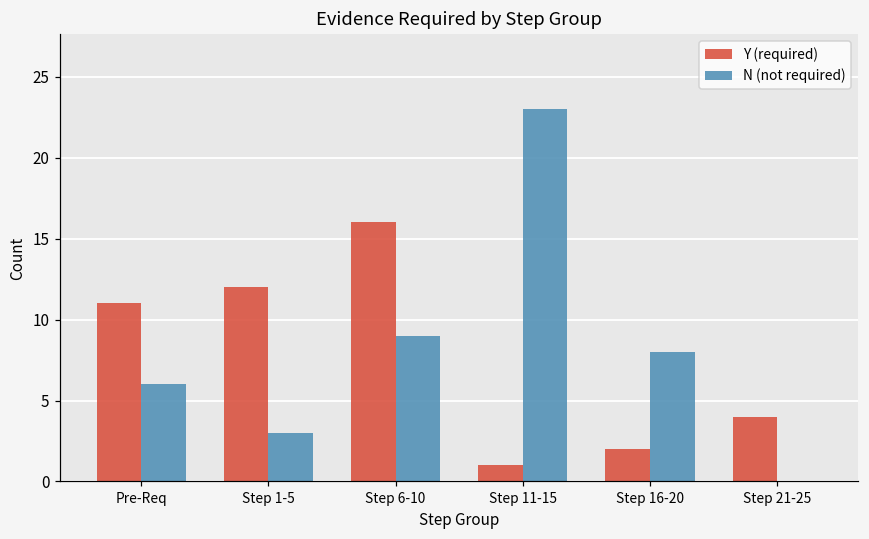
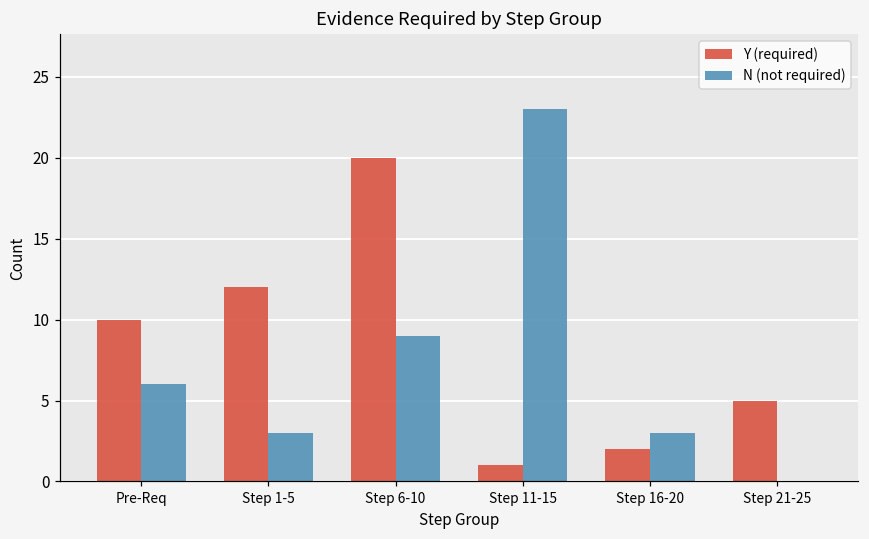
  {
    "Y (required)": {
-     "Pre-Req": 11,
+     "Pre-Req": 10,
      "Step 1-5": 12,
-     "Step 6-10": 16,
+     "Step 6-10": 20,
      "Step 11-15": 1,
      "Step 16-20": 2,
-     "Step 21-25": 4
+     "Step 21-25": 5
    },
    "N (not required)": {
      "Pre-Req": 6,
      "Step 1-5": 3,
      "Step 6-10": 9,
      "Step 11-15": 23,
-     "Step 16-20": 8,
+     "Step 16-20": 3,
      "Step 21-25": 0
    }
  }
